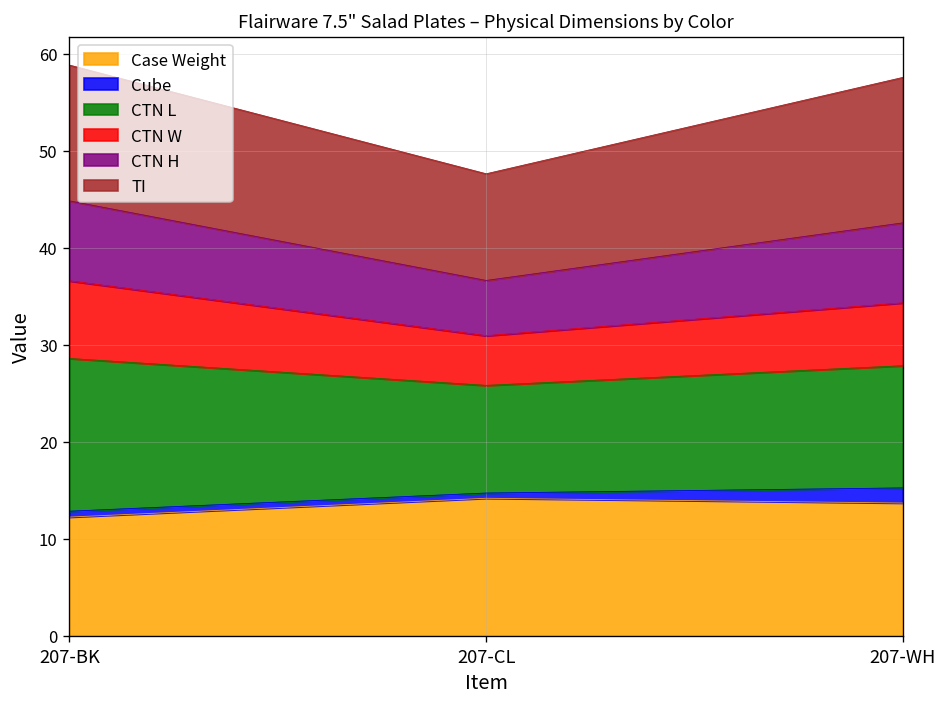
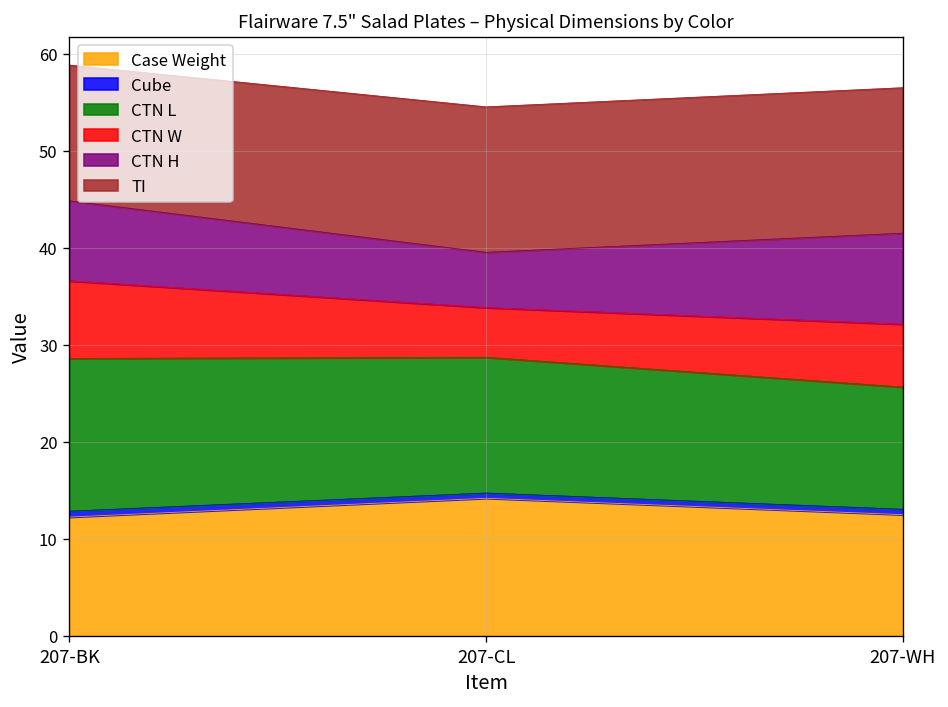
  {
    "Case Weight": {
      "207-BK": 12,
      "207-CL": 14,
-     "207-WH": 14
+     "207-WH": 13
    },
    "Cube": {
      "207-BK": 1,
      "207-CL": 1,
-     "207-WH": 2
+     "207-WH": 1
    },
    "CTN L": {
      "207-BK": 16,
-     "207-CL": 11,
+     "207-CL": 14,
      "207-WH": 13
    },
    "CTN W": {
      "207-BK": 8,
      "207-CL": 5,
      "207-WH": 6
    },
    "CTN H": {
      "207-BK": 8,
      "207-CL": 6,
-     "207-WH": 8
+     "207-WH": 9
    },
    "TI": {
      "207-BK": 14,
-     "207-CL": 11,
+     "207-CL": 15,
      "207-WH": 15
    }
  }
